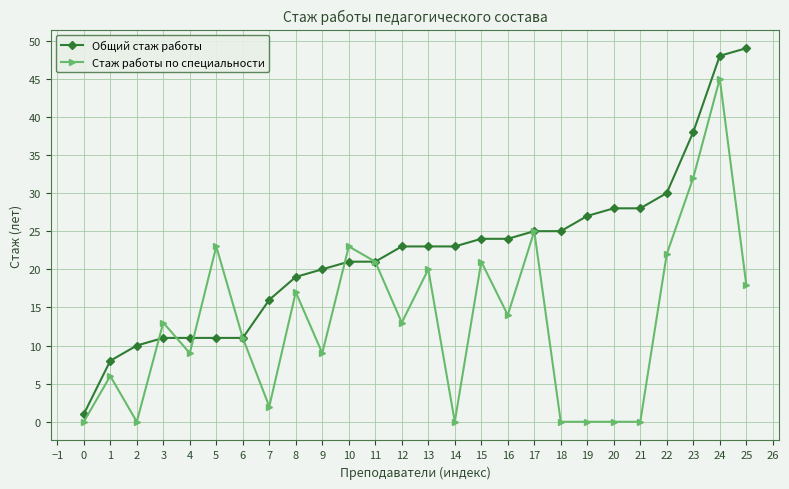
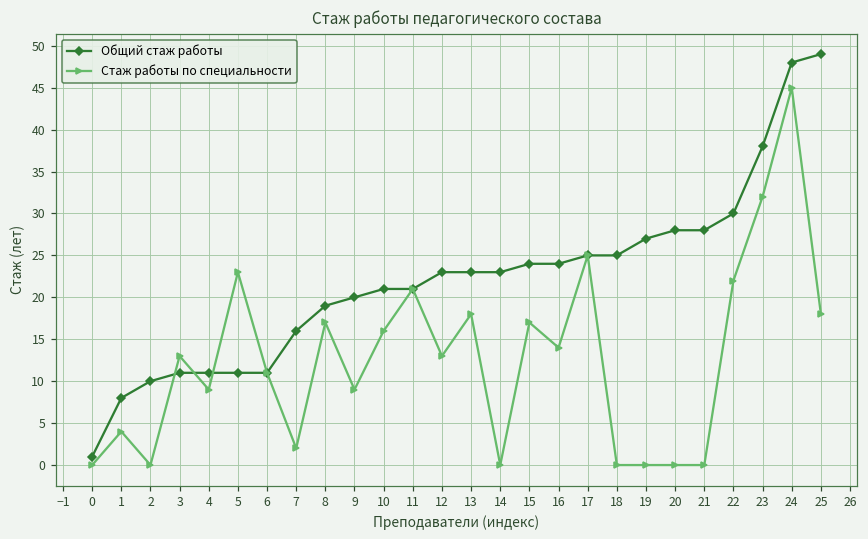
  {
    "Общий стаж работы": {
      "0": 1,
      "1": 8,
      "2": 10,
      "3": 11,
      "4": 11,
      "5": 11,
      "7": 16,
      "8": 19,
      "9": 20,
      "10": 21,
      "12": 23,
      "13": 23,
      "14": 23,
      "15": 24,
      "16": 24,
      "18": 25,
      "19": 27,
      "20": 28,
      "21": 28,
      "22": 30,
      "23": 38,
      "24": 48,
      "25": 49
    },
    "Стаж работы по специальности": {
      "0": 0,
-     "1": 6,
+     "1": 4,
      "2": 0,
      "3": 13,
      "4": 9,
      "5": 23,
      "7": 2,
      "8": 17,
      "9": 9,
-     "10": 23,
+     "10": 16,
      "12": 13,
-     "13": 20,
+     "13": 18,
      "14": 0,
-     "15": 21,
+     "15": 17,
      "16": 14,
      "18": 0,
      "19": 0,
      "20": 0,
      "21": 0,
      "22": 22,
      "23": 32,
      "24": 45,
      "25": 18
    }
  }
